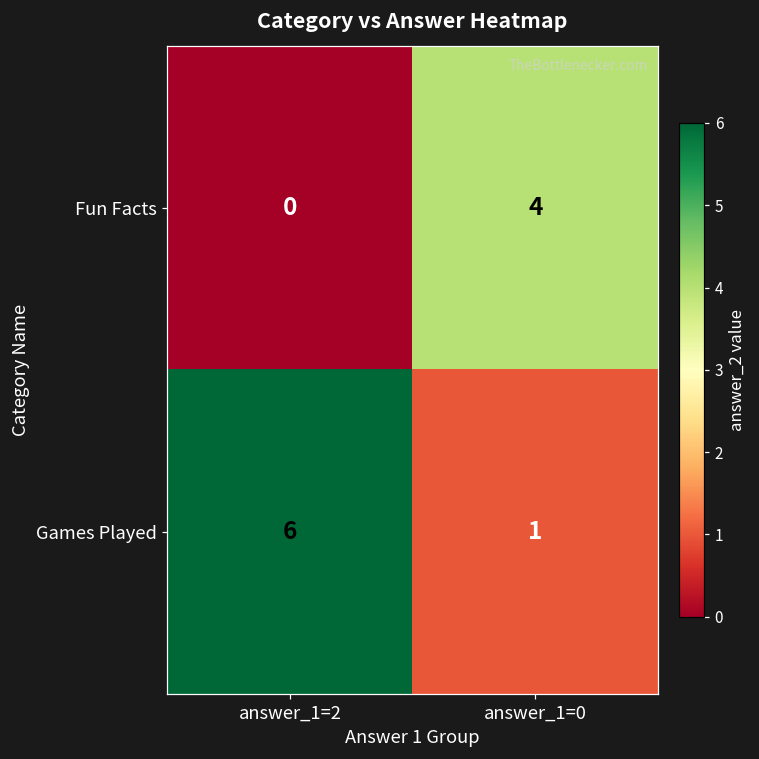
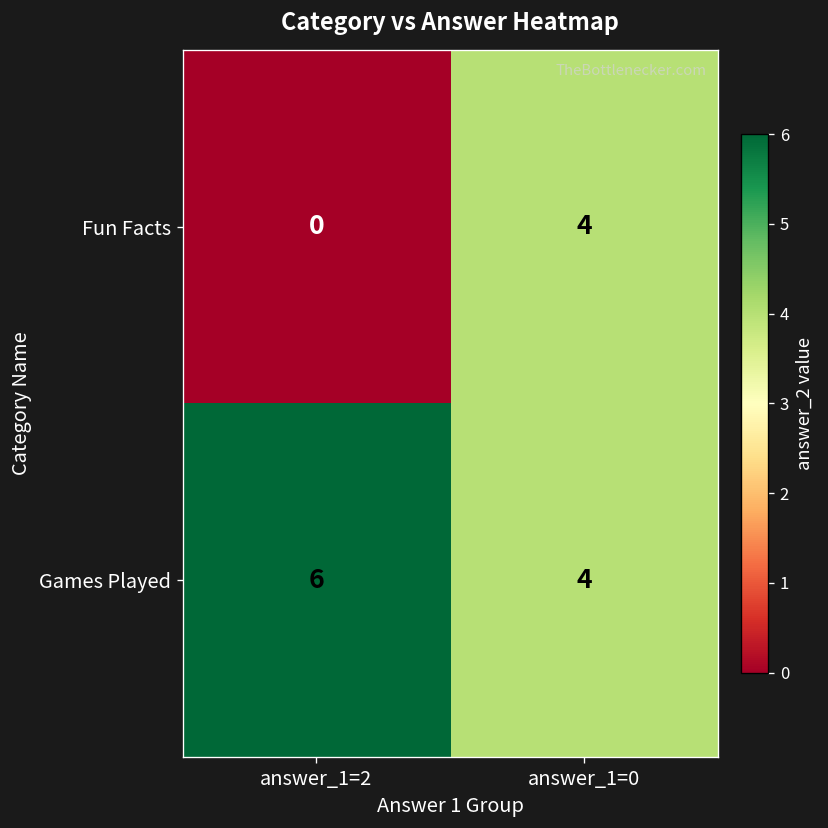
  {
    "Fun Facts": {
      "answer_1=2": 0
    },
    "Games Played": {
      "answer_1=2": 6,
-     "answer_1=0": 1
+     "answer_1=0": 4
    }
  }
